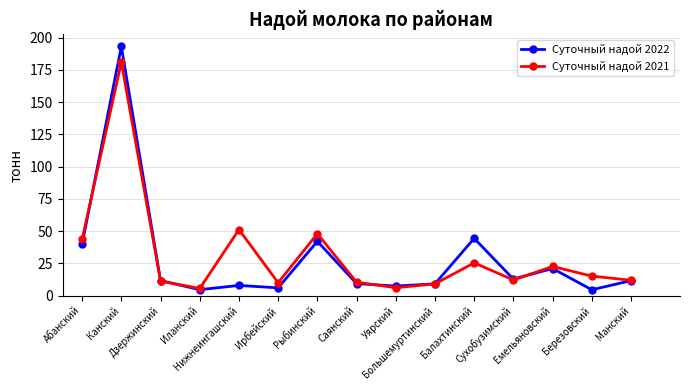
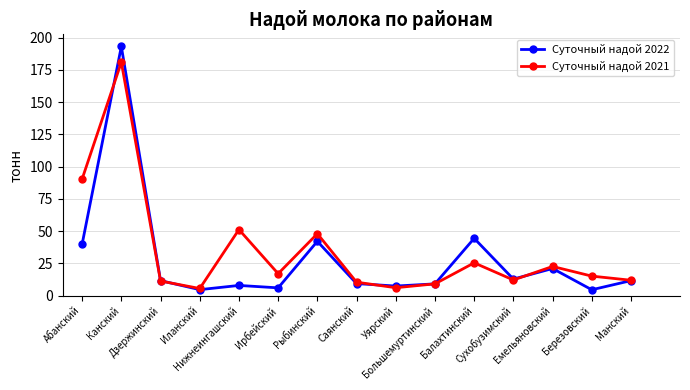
  {
    "Суточный надой 2021": {
-     "Абанский": 44,
+     "Абанский": 90,
      "Канский": 181,
      "Нижнеингашский": 51,
-     "Ирбейский": 10,
+     "Ирбейский": 17,
      "Рыбинский": 48,
      "Балахтинский": 25,
      "Березовский": 15
    }
  }
